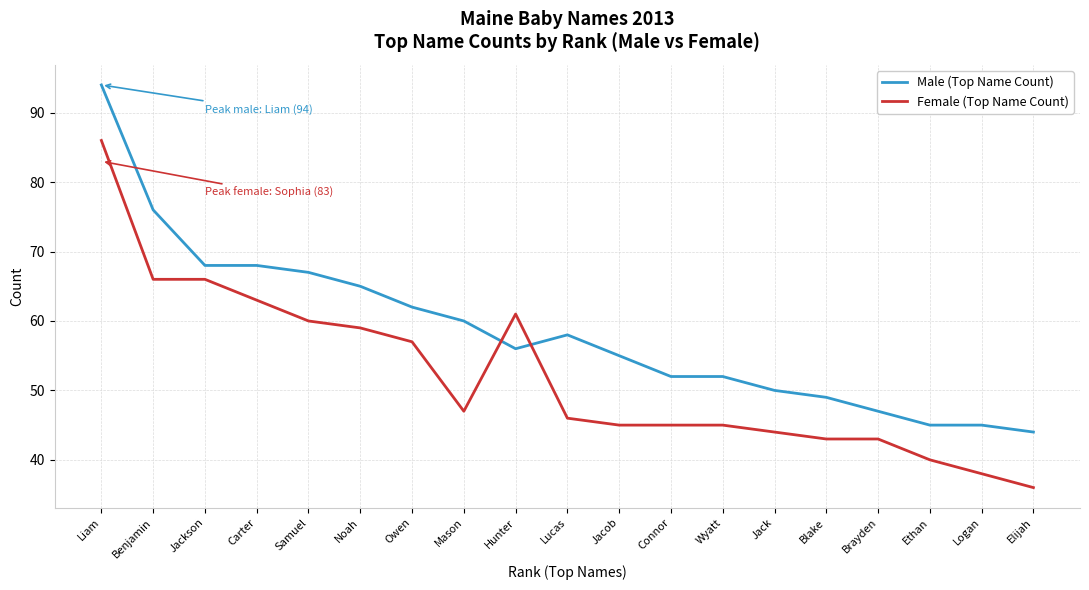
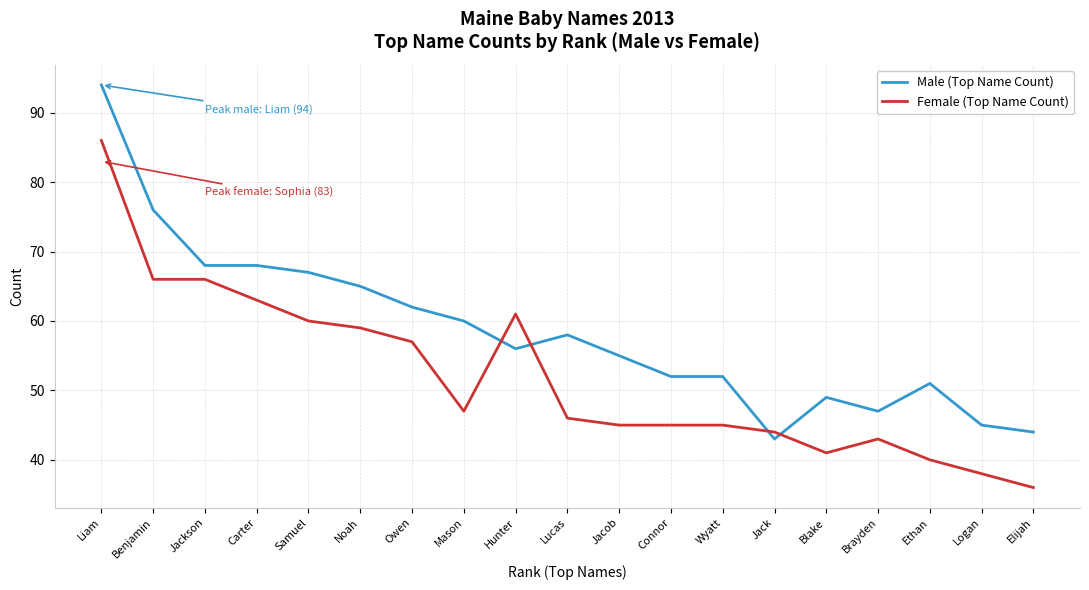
  {
    "Male (Top Name Count)": {
      "Jackson": 68,
      "Carter": 68,
      "Samuel": 67,
      "Noah": 65,
      "Owen": 62,
      "Mason": 60,
      "Hunter": 56,
      "Lucas": 58,
      "Jacob": 55,
      "Connor": 52,
      "Wyatt": 52,
-     "Jack": 50,
+     "Jack": 43,
      "Blake": 49,
      "Brayden": 47,
-     "Ethan": 45,
+     "Ethan": 51,
      "Logan": 45,
      "Elijah": 44
    },
    "Female (Top Name Count)": {
      "Liam": 86,
      "Benjamin": 66,
      "Jackson": 66,
      "Carter": 63,
      "Samuel": 60,
      "Noah": 59,
      "Owen": 57,
      "Mason": 47,
      "Hunter": 61,
      "Lucas": 46,
      "Jacob": 45,
      "Connor": 45,
      "Wyatt": 45,
      "Jack": 44,
-     "Blake": 43,
+     "Blake": 41,
      "Brayden": 43,
      "Ethan": 40,
      "Logan": 38,
      "Elijah": 36
    }
  }
